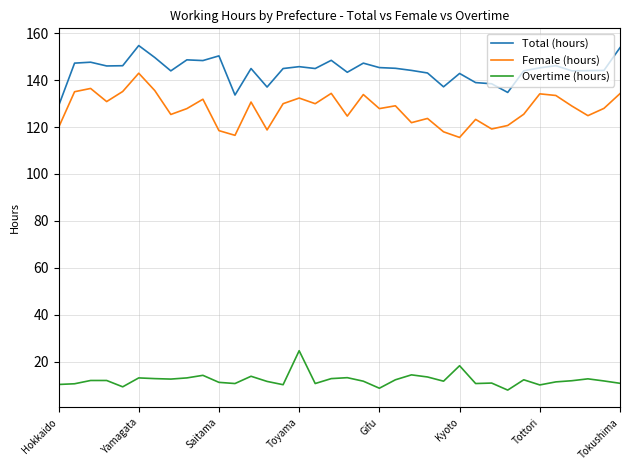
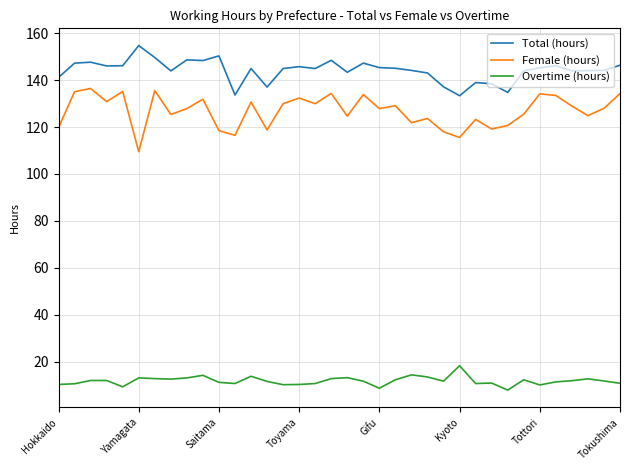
  {
    "Total (hours)": {
-     "Hokkaido": 129,
+     "Hokkaido": 141,
      "Yamagata": 155,
      "Saitama": 150,
      "Toyama": 146,
      "Gifu": 145,
-     "Kyoto": 143,
-     "Tokushima": 154
+     "Kyoto": 133,
+     "Tokushima": 146
    },
    "Female (hours)": {
      "Hokkaido": 120,
-     "Yamagata": 143,
+     "Yamagata": 110,
      "Saitama": 119,
      "Toyama": 132,
      "Gifu": 128,
      "Kyoto": 116,
      "Tottori": 134,
      "Tokushima": 134
    },
    "Overtime (hours)": {
      "Hokkaido": 10,
      "Yamagata": 13,
      "Saitama": 11,
-     "Toyama": 25,
+     "Toyama": 10,
      "Gifu": 9,
      "Kyoto": 18,
      "Tottori": 10,
      "Tokushima": 11
    }
  }
